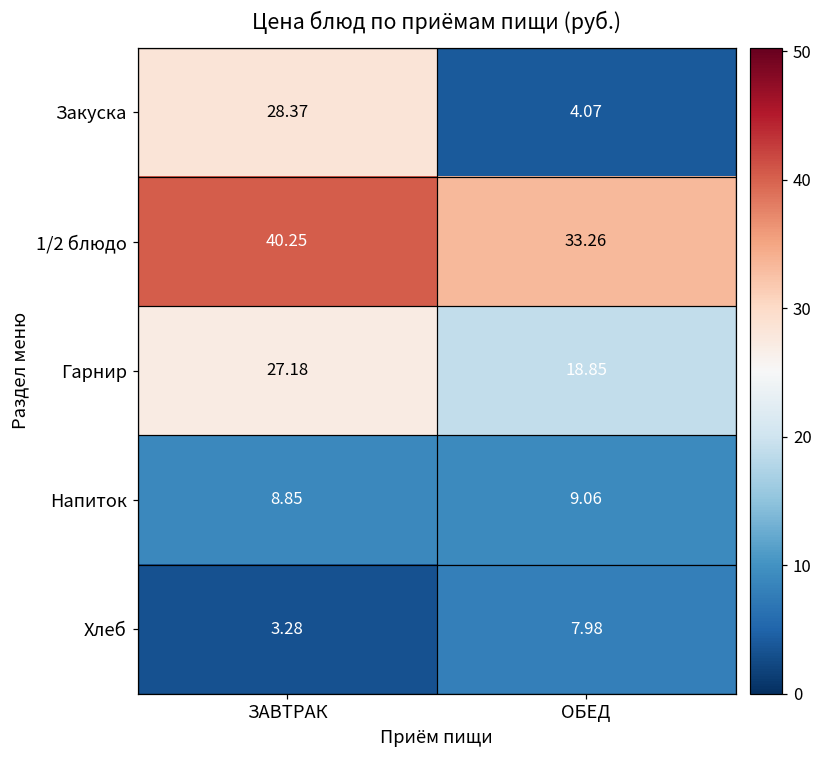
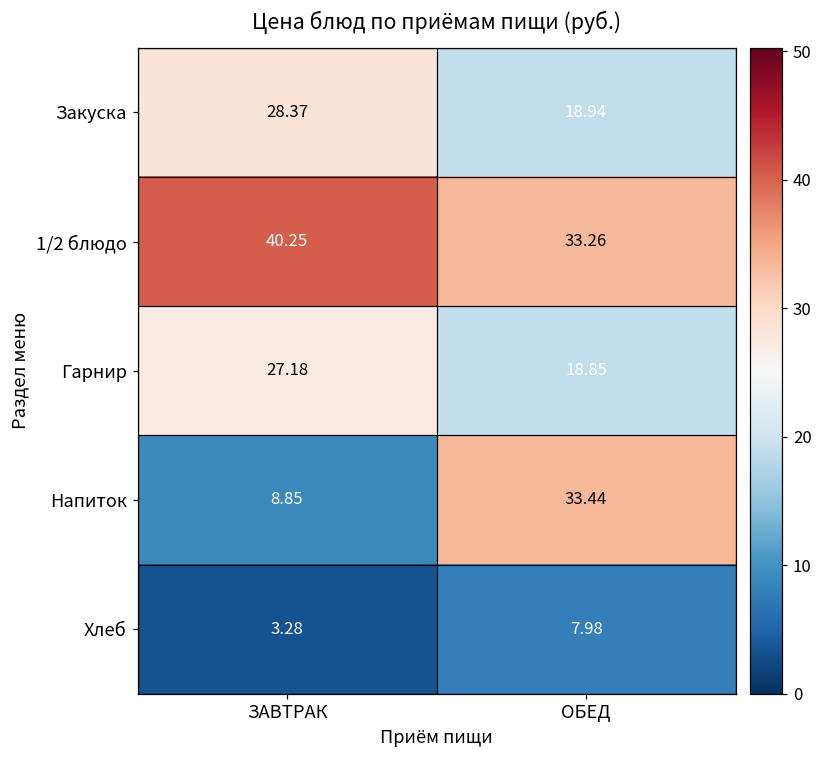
  {
    "Закуска": {
      "ЗАВТРАК": 28.37,
-     "ОБЕД": 4.07
+     "ОБЕД": 18.94
    },
    "1/2 блюдо": {
      "ЗАВТРАК": 40.25,
      "ОБЕД": 33.26
    },
    "Гарнир": {
      "ЗАВТРАК": 27.18,
      "ОБЕД": 18.85
    },
    "Напиток": {
      "ЗАВТРАК": 8.85,
-     "ОБЕД": 9.06
+     "ОБЕД": 33.44
    },
    "Хлеб": {
      "ЗАВТРАК": 3.28,
      "ОБЕД": 7.98
    }
  }
